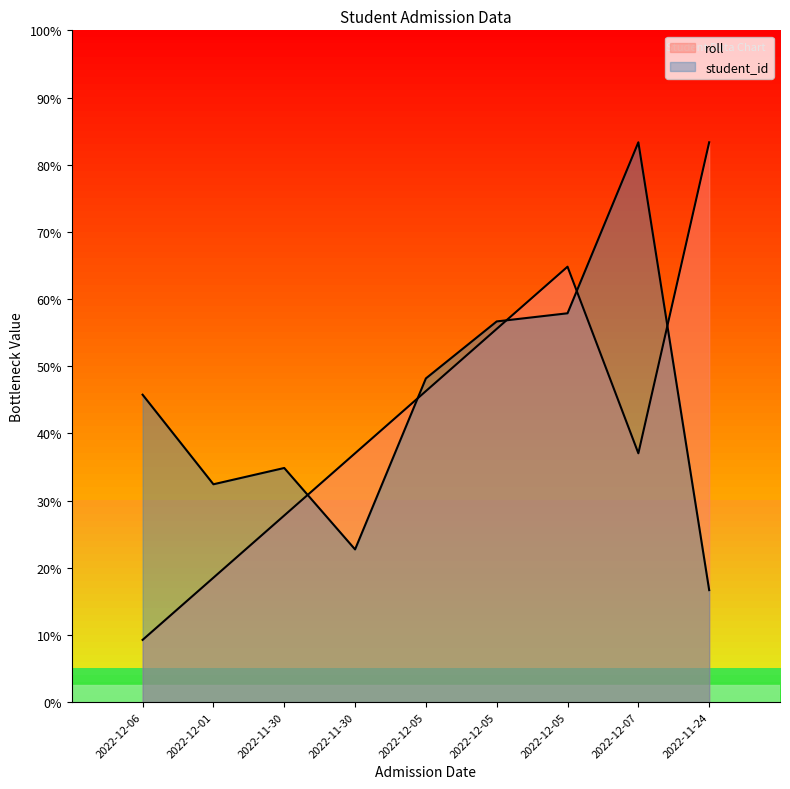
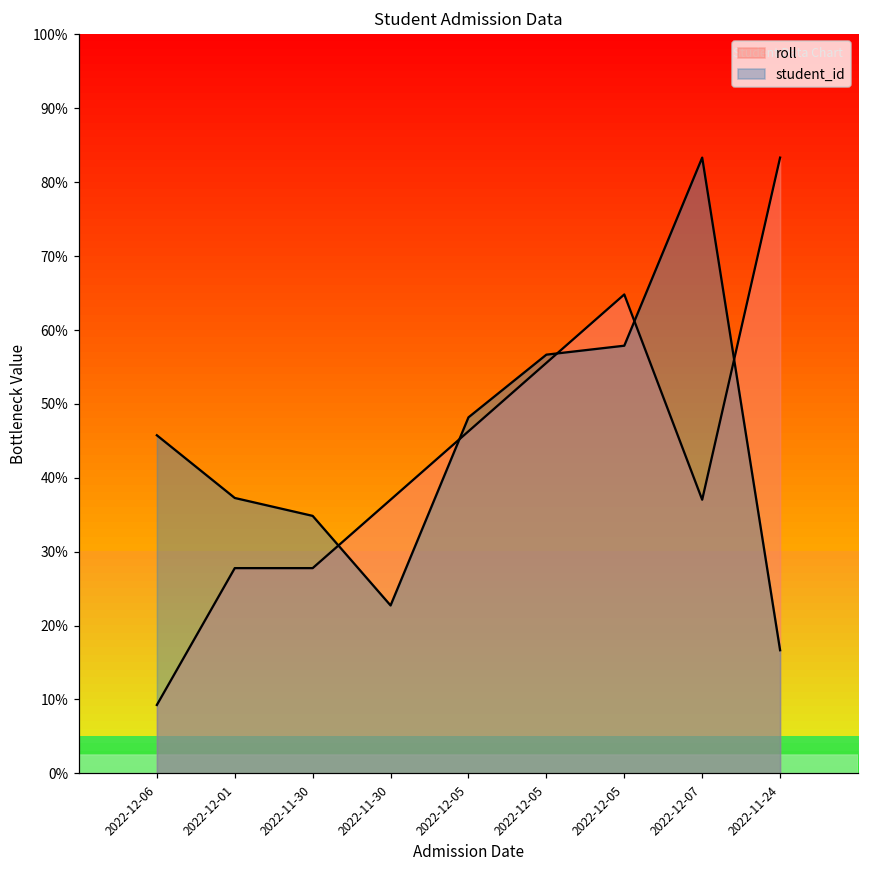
  {
    "roll": {
      "2022-12-06": "9%",
-     "2022-12-01": "19%",
+     "2022-12-01": "28%",
      "2022-12-07": "37%",
      "2022-11-24": "83%"
    },
    "student_id": {
      "2022-12-06": "46%",
-     "2022-12-01": "32%",
+     "2022-12-01": "37%",
      "2022-12-07": "83%",
      "2022-11-24": "17%"
    }
  }
